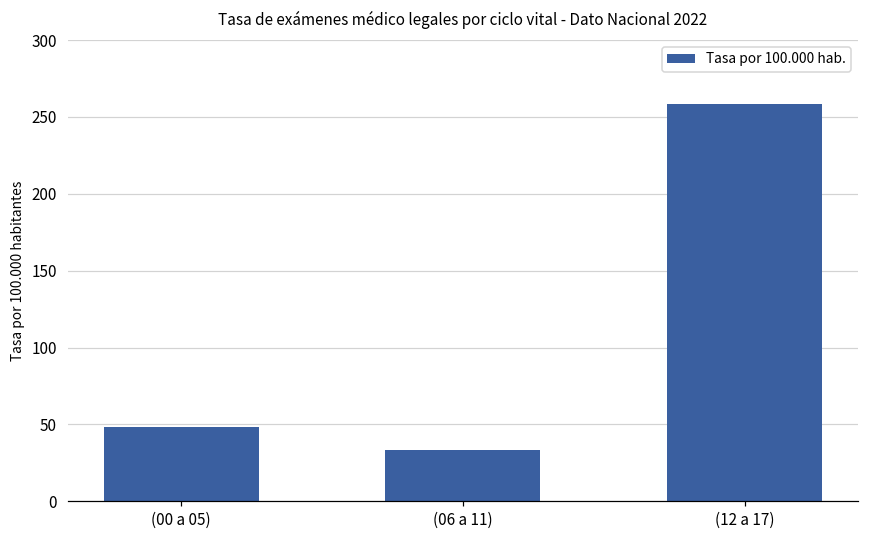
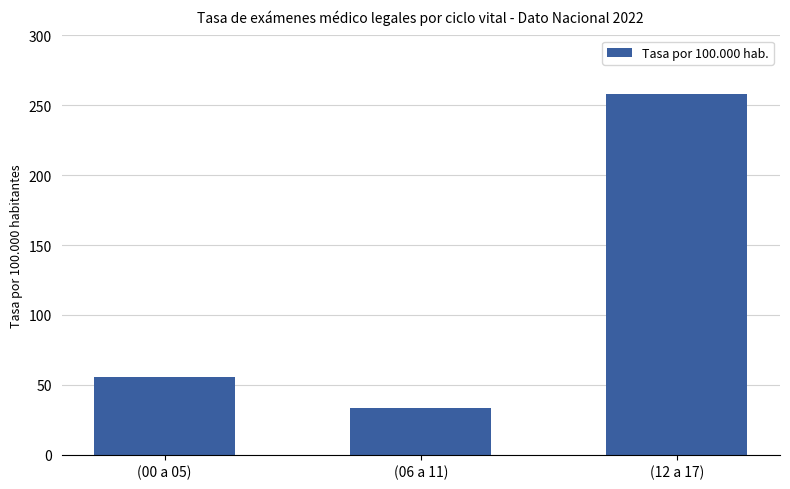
  {
-   "(00 a 05)": 48,
+   "(00 a 05)": 56,
    "(06 a 11)": 33,
    "(12 a 17)": 258
  }
